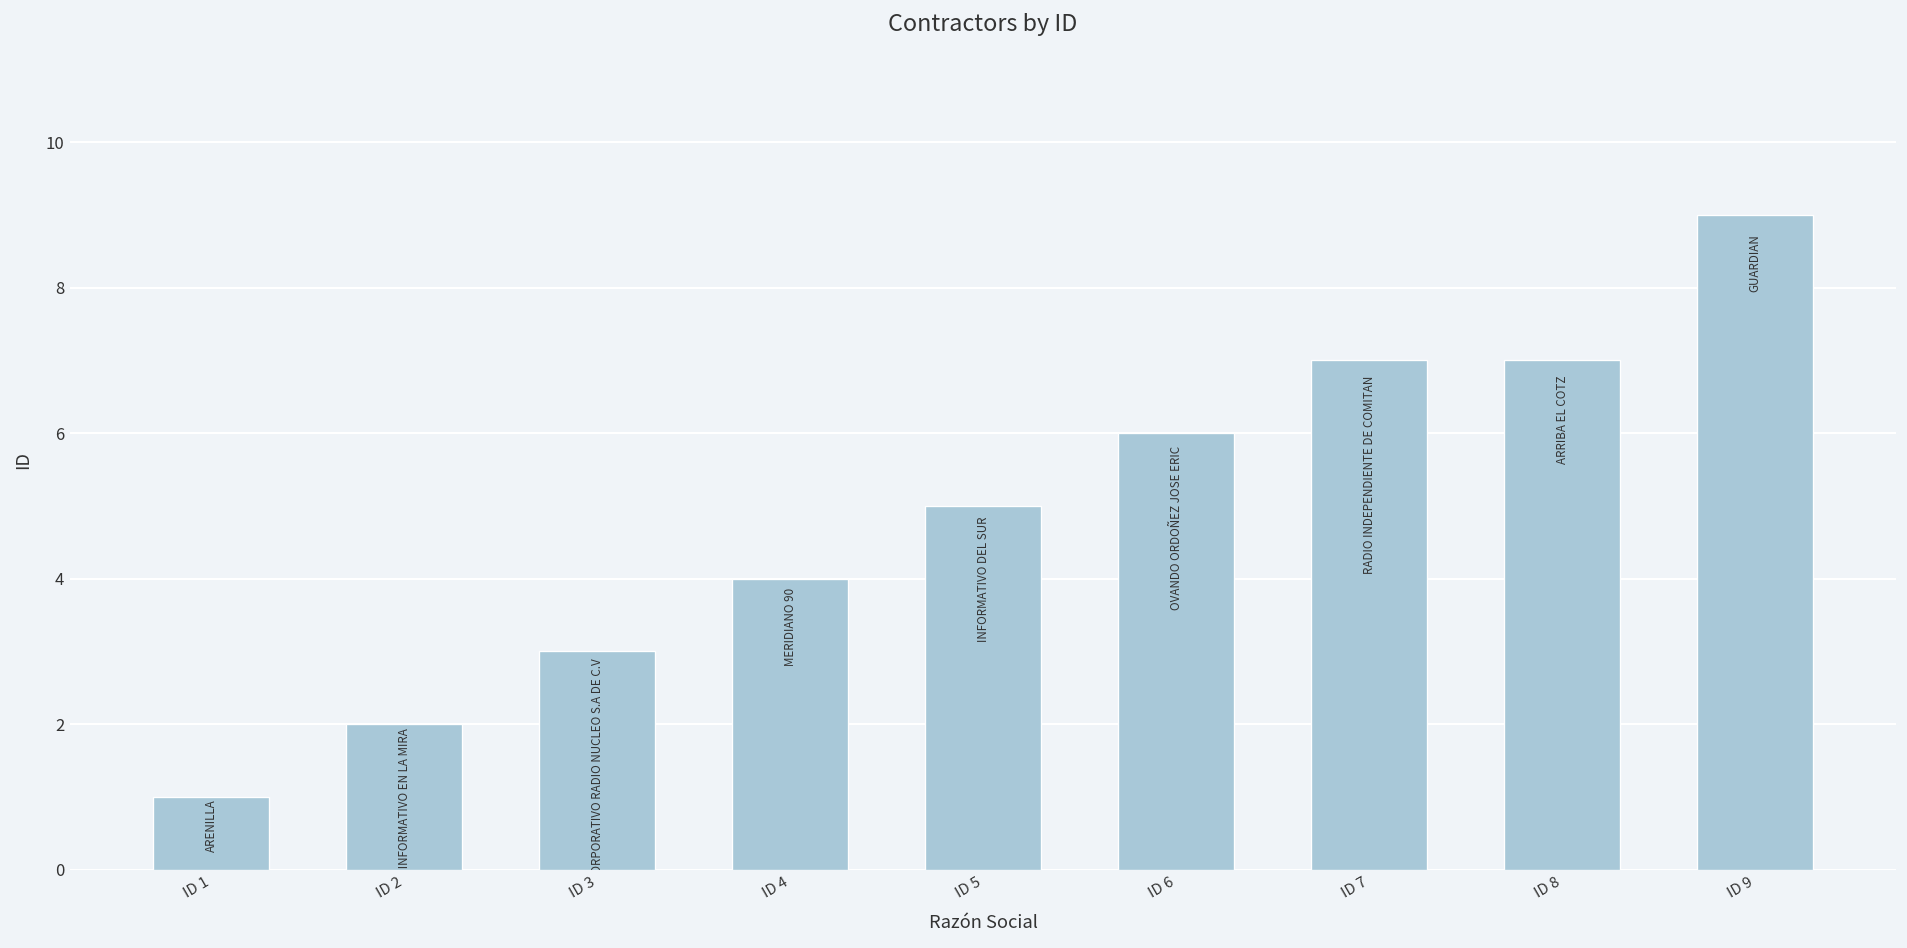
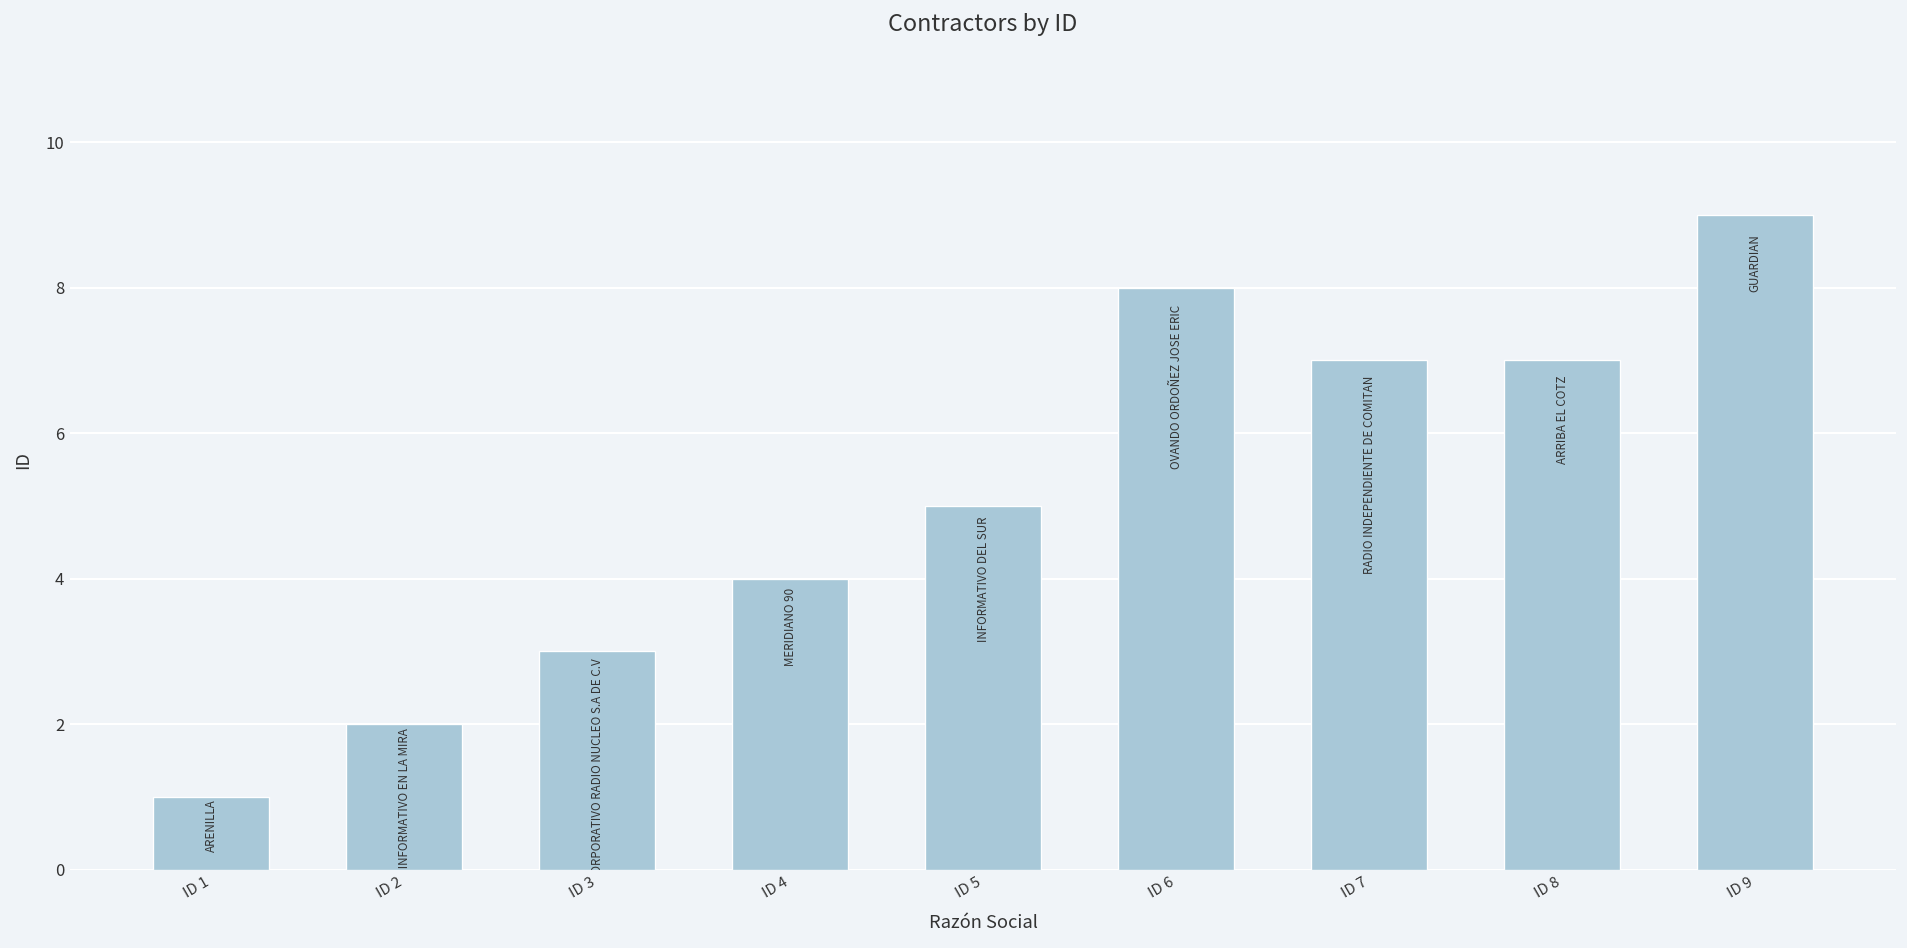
  {
    "ID 1": 1,
    "ID 2": 2,
    "ID 3": 3,
    "ID 5": 5,
-   "ID 6": 6,
+   "ID 6": 8,
    "ID 7": 7,
    "ID 8": 7,
    "ID 9": 9
  }
